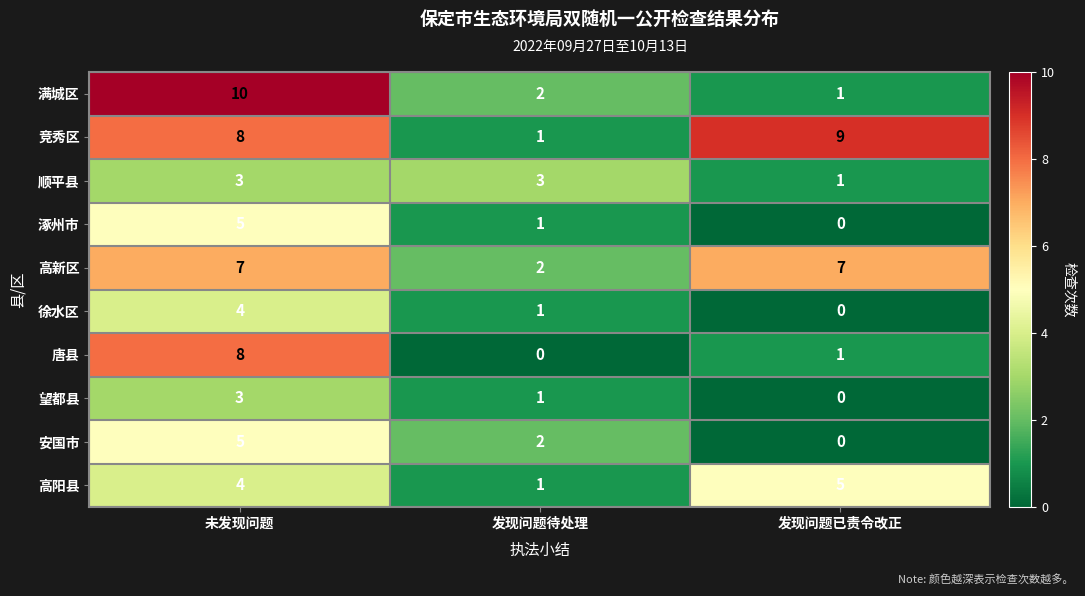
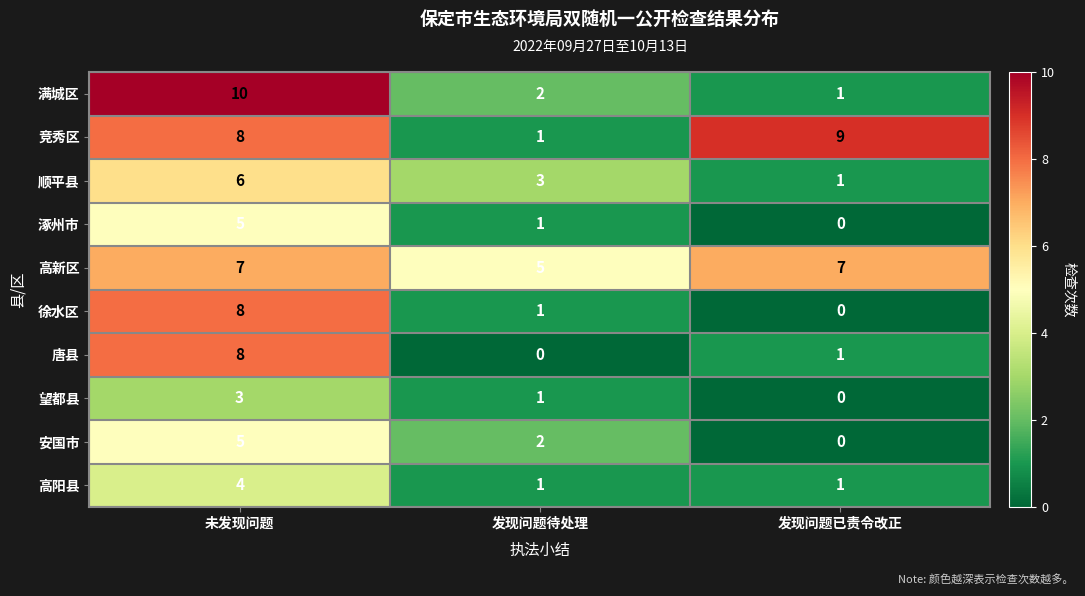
  {
    "满城区": {
      "未发现问题": 10,
      "发现问题待处理": 2,
      "发现问题已责令改正": 1
    },
    "竞秀区": {
      "未发现问题": 8,
      "发现问题待处理": 1,
      "发现问题已责令改正": 9
    },
    "顺平县": {
-     "未发现问题": 3,
+     "未发现问题": 6,
      "发现问题待处理": 3,
      "发现问题已责令改正": 1
    },
    "涿州市": {
      "未发现问题": 5,
      "发现问题待处理": 1,
      "发现问题已责令改正": 0
    },
    "高新区": {
      "未发现问题": 7,
-     "发现问题待处理": 2,
+     "发现问题待处理": 5,
      "发现问题已责令改正": 7
    },
    "徐水区": {
-     "未发现问题": 4,
+     "未发现问题": 8,
      "发现问题待处理": 1,
      "发现问题已责令改正": 0
    },
    "唐县": {
      "未发现问题": 8,
      "发现问题待处理": 0,
      "发现问题已责令改正": 1
    },
    "望都县": {
      "未发现问题": 3,
      "发现问题待处理": 1,
      "发现问题已责令改正": 0
    },
    "安国市": {
      "未发现问题": 5,
      "发现问题待处理": 2,
      "发现问题已责令改正": 0
    },
    "高阳县": {
      "未发现问题": 4,
      "发现问题待处理": 1,
-     "发现问题已责令改正": 5
+     "发现问题已责令改正": 1
    }
  }
